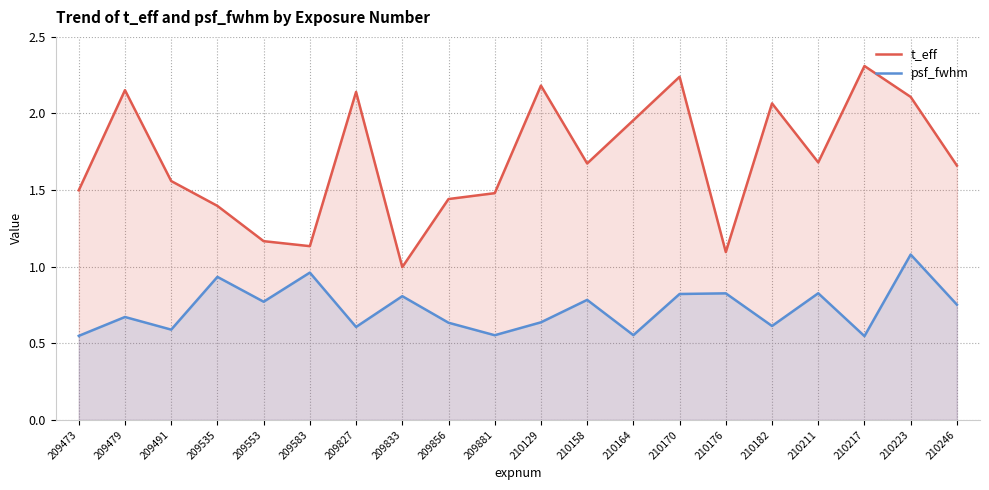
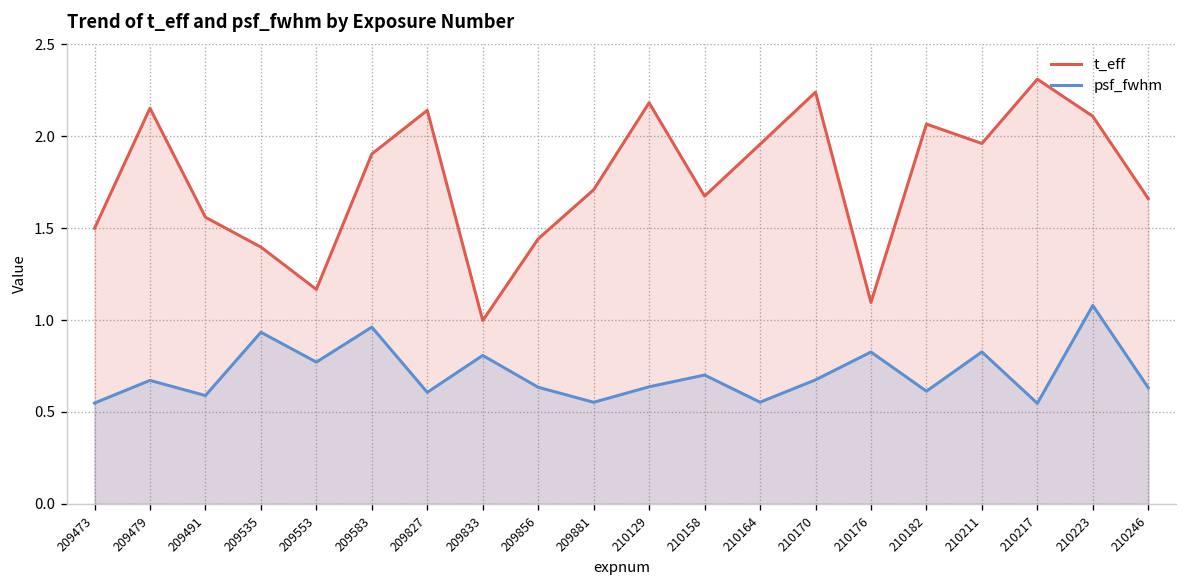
  {
    "t_eff": {
      "209473": 1.50,
      "209479": 2.15,
      "209491": 1.56,
      "209535": 1.40,
      "209553": 1.17,
-     "209583": 1.13,
+     "209583": 1.90,
      "209827": 2.14,
      "209833": 1.00,
      "209856": 1.44,
-     "209881": 1.48,
+     "209881": 1.71,
      "210129": 2.18,
      "210158": 1.67,
      "210164": 1.96,
      "210170": 2.24,
      "210176": 1.10,
      "210182": 2.07,
-     "210211": 1.68,
+     "210211": 1.96,
      "210217": 2.31,
      "210223": 2.11,
      "210246": 1.66
    },
    "psf_fwhm": {
      "209473": 0.55,
      "209479": 0.67,
      "209491": 0.59,
      "209535": 0.93,
      "209553": 0.77,
      "209583": 0.96,
      "209827": 0.61,
      "209833": 0.81,
      "209856": 0.63,
      "209881": 0.55,
      "210129": 0.64,
-     "210158": 0.78,
+     "210158": 0.70,
      "210164": 0.55,
-     "210170": 0.82,
+     "210170": 0.67,
      "210176": 0.83,
      "210182": 0.61,
      "210211": 0.83,
      "210217": 0.55,
      "210223": 1.08,
-     "210246": 0.75
+     "210246": 0.63
    }
  }
